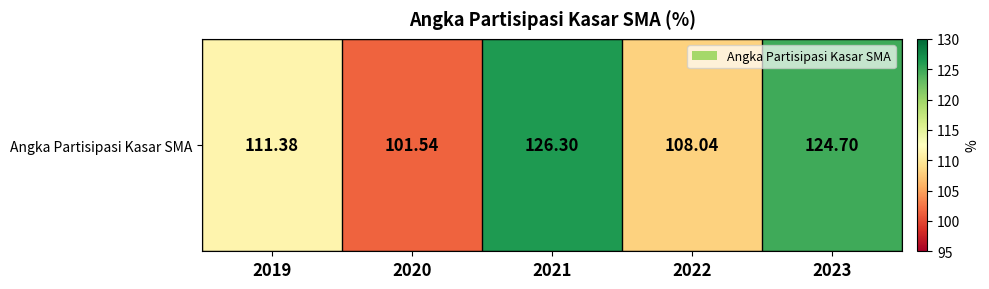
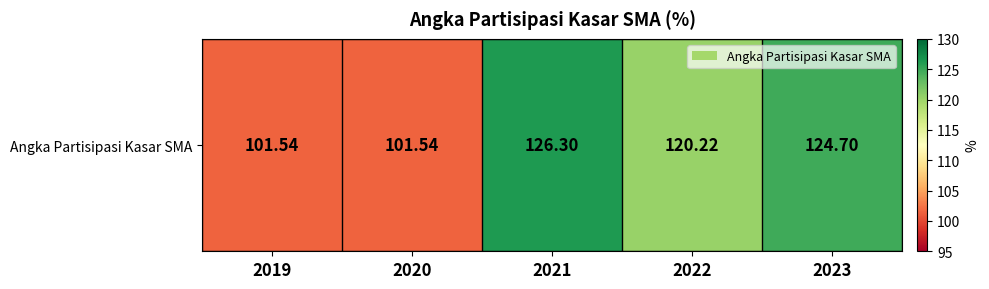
  {
    "Angka Partisipasi Kasar SMA": {
-     "2019": 111.38,
+     "2019": 101.54,
      "2020": 101.54,
      "2021": 126.30,
-     "2022": 108.04,
+     "2022": 120.22,
      "2023": 124.70
    }
  }
